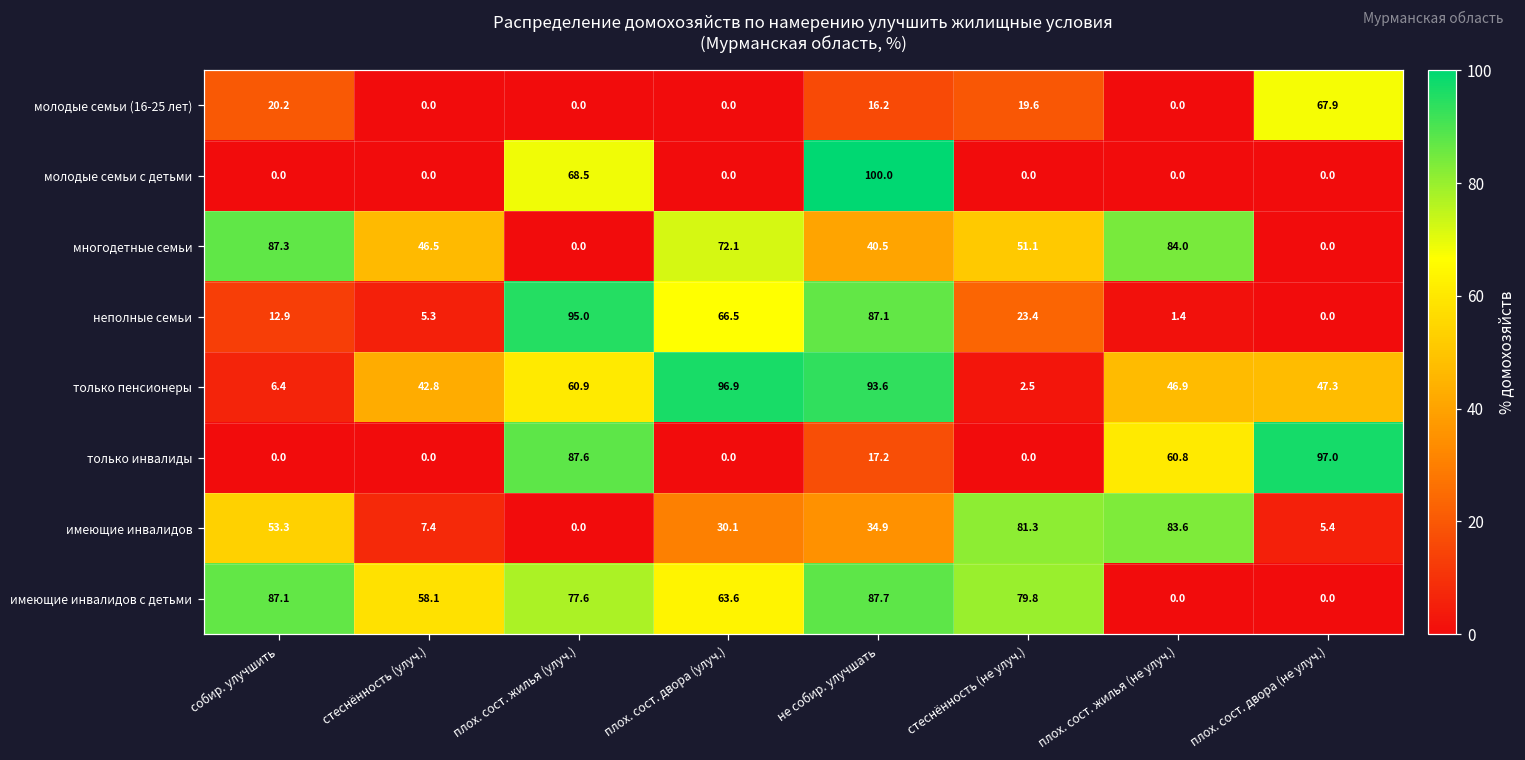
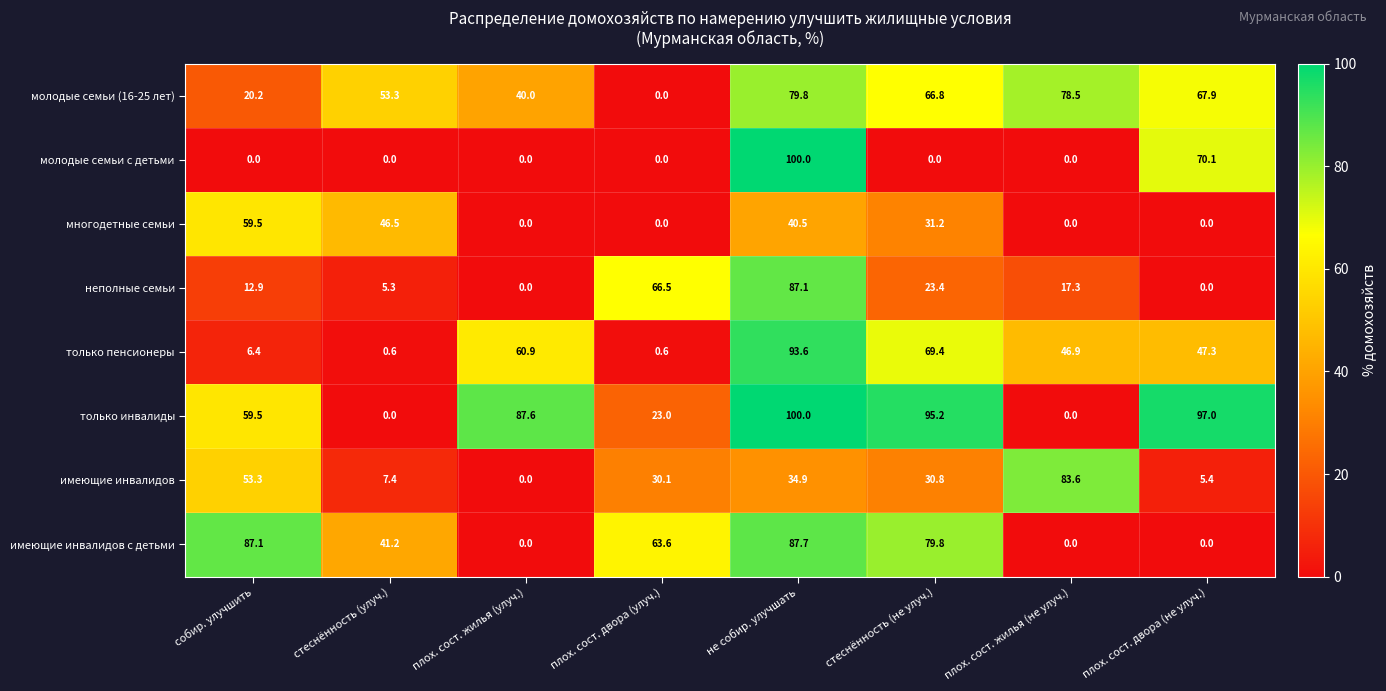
  {
    "молодые семьи (16-25 лет)": {
      "собир. улучшить": 20.2,
-     "стеснённость (улуч.)": 0.0,
-     "плох. сост. жилья (улуч.)": 0.0,
+     "стеснённость (улуч.)": 53.3,
+     "плох. сост. жилья (улуч.)": 40.0,
      "плох. сост. двора (улуч.)": 0.0,
-     "не собир. улучшать": 16.2,
-     "стеснённость (не улуч.)": 19.6,
-     "плох. сост. жилья (не улуч.)": 0.0,
+     "не собир. улучшать": 79.8,
+     "стеснённость (не улуч.)": 66.8,
+     "плох. сост. жилья (не улуч.)": 78.5,
      "плох. сост. двора (не улуч.)": 67.9
    },
    "молодые семьи с детьми": {
      "собир. улучшить": 0.0,
      "стеснённость (улуч.)": 0.0,
-     "плох. сост. жилья (улуч.)": 68.5,
+     "плох. сост. жилья (улуч.)": 0.0,
      "плох. сост. двора (улуч.)": 0.0,
      "не собир. улучшать": 100.0,
      "стеснённость (не улуч.)": 0.0,
      "плох. сост. жилья (не улуч.)": 0.0,
-     "плох. сост. двора (не улуч.)": 0.0
+     "плох. сост. двора (не улуч.)": 70.1
    },
    "многодетные семьи": {
-     "собир. улучшить": 87.3,
+     "собир. улучшить": 59.5,
      "стеснённость (улуч.)": 46.5,
      "плох. сост. жилья (улуч.)": 0.0,
-     "плох. сост. двора (улуч.)": 72.1,
+     "плох. сост. двора (улуч.)": 0.0,
      "не собир. улучшать": 40.5,
-     "стеснённость (не улуч.)": 51.1,
-     "плох. сост. жилья (не улуч.)": 84.0,
+     "стеснённость (не улуч.)": 31.2,
+     "плох. сост. жилья (не улуч.)": 0.0,
      "плох. сост. двора (не улуч.)": 0.0
    },
    "неполные семьи": {
      "собир. улучшить": 12.9,
      "стеснённость (улуч.)": 5.3,
-     "плох. сост. жилья (улуч.)": 95.0,
+     "плох. сост. жилья (улуч.)": 0.0,
      "плох. сост. двора (улуч.)": 66.5,
      "не собир. улучшать": 87.1,
      "стеснённость (не улуч.)": 23.4,
-     "плох. сост. жилья (не улуч.)": 1.4,
+     "плох. сост. жилья (не улуч.)": 17.3,
      "плох. сост. двора (не улуч.)": 0.0
    },
    "только пенсионеры": {
      "собир. улучшить": 6.4,
-     "стеснённость (улуч.)": 42.8,
+     "стеснённость (улуч.)": 0.6,
      "плох. сост. жилья (улуч.)": 60.9,
-     "плох. сост. двора (улуч.)": 96.9,
+     "плох. сост. двора (улуч.)": 0.6,
      "не собир. улучшать": 93.6,
-     "стеснённость (не улуч.)": 2.5,
+     "стеснённость (не улуч.)": 69.4,
      "плох. сост. жилья (не улуч.)": 46.9,
      "плох. сост. двора (не улуч.)": 47.3
    },
    "только инвалиды": {
-     "собир. улучшить": 0.0,
+     "собир. улучшить": 59.5,
      "стеснённость (улуч.)": 0.0,
      "плох. сост. жилья (улуч.)": 87.6,
-     "плох. сост. двора (улуч.)": 0.0,
-     "не собир. улучшать": 17.2,
-     "стеснённость (не улуч.)": 0.0,
-     "плох. сост. жилья (не улуч.)": 60.8,
+     "плох. сост. двора (улуч.)": 23.0,
+     "не собир. улучшать": 100.0,
+     "стеснённость (не улуч.)": 95.2,
+     "плох. сост. жилья (не улуч.)": 0.0,
      "плох. сост. двора (не улуч.)": 97.0
    },
    "имеющие инвалидов": {
      "собир. улучшить": 53.3,
      "стеснённость (улуч.)": 7.4,
      "плох. сост. жилья (улуч.)": 0.0,
      "плох. сост. двора (улуч.)": 30.1,
      "не собир. улучшать": 34.9,
-     "стеснённость (не улуч.)": 81.3,
+     "стеснённость (не улуч.)": 30.8,
      "плох. сост. жилья (не улуч.)": 83.6,
      "плох. сост. двора (не улуч.)": 5.4
    },
    "имеющие инвалидов с детьми": {
      "собир. улучшить": 87.1,
-     "стеснённость (улуч.)": 58.1,
-     "плох. сост. жилья (улуч.)": 77.6,
+     "стеснённость (улуч.)": 41.2,
+     "плох. сост. жилья (улуч.)": 0.0,
      "плох. сост. двора (улуч.)": 63.6,
      "не собир. улучшать": 87.7,
      "стеснённость (не улуч.)": 79.8,
      "плох. сост. жилья (не улуч.)": 0.0,
      "плох. сост. двора (не улуч.)": 0.0
    }
  }
